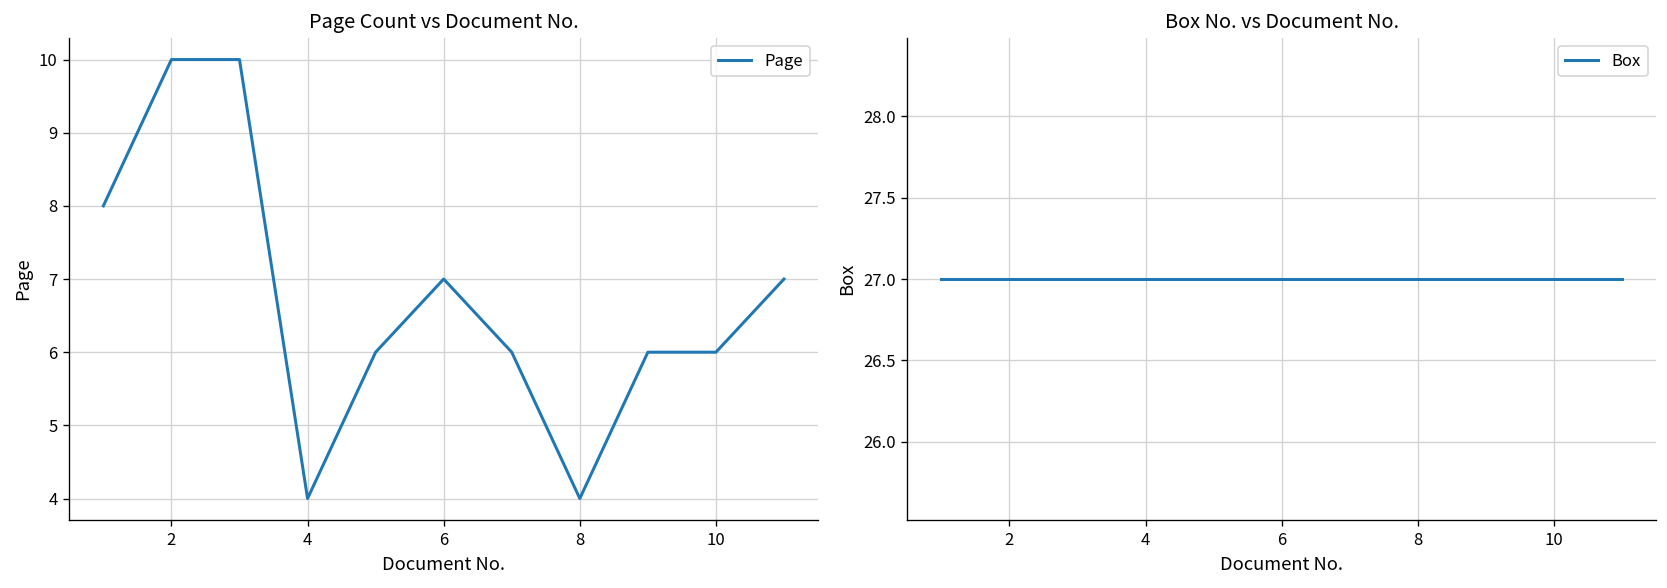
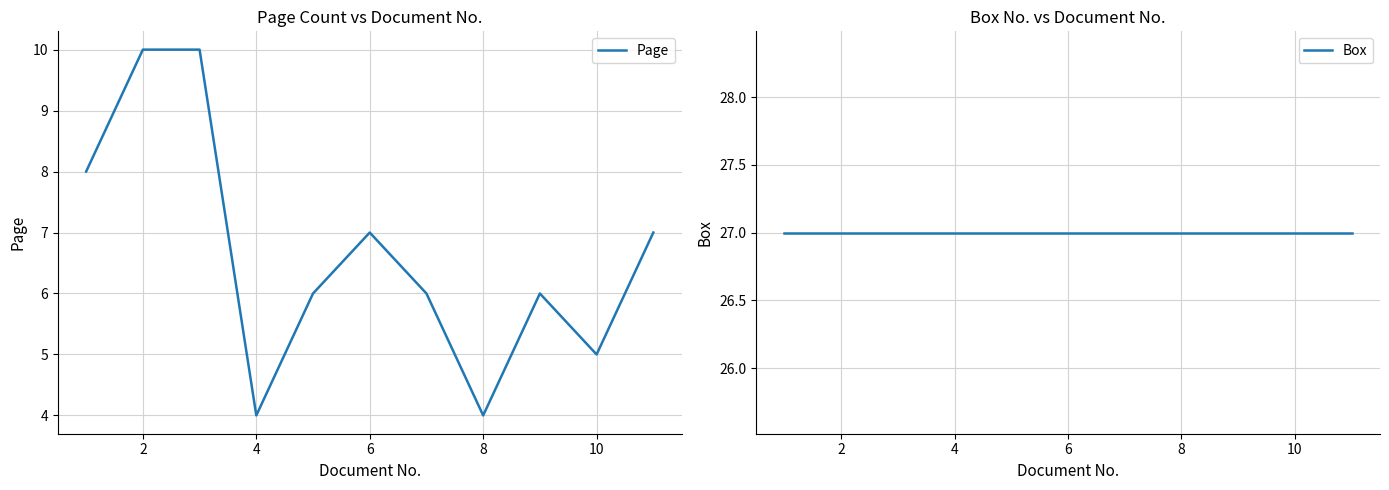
  {
    "Page Count vs Document No.": {
      "2": 10,
      "4": 4,
      "6": 7,
      "8": 4,
-     "10": 6
+     "10": 5
    },
    "Box No. vs Document No.": {
      "2": 27.00,
      "4": 27.00,
      "6": 27.00,
      "8": 27.00,
      "10": 27.00
    }
  }
